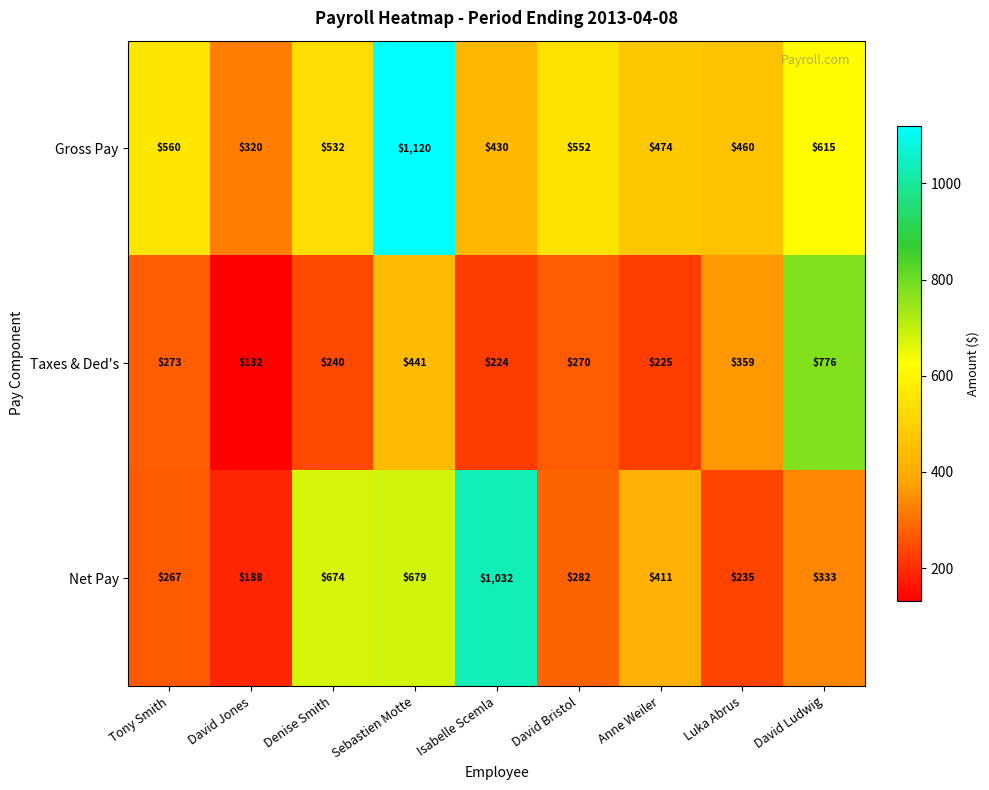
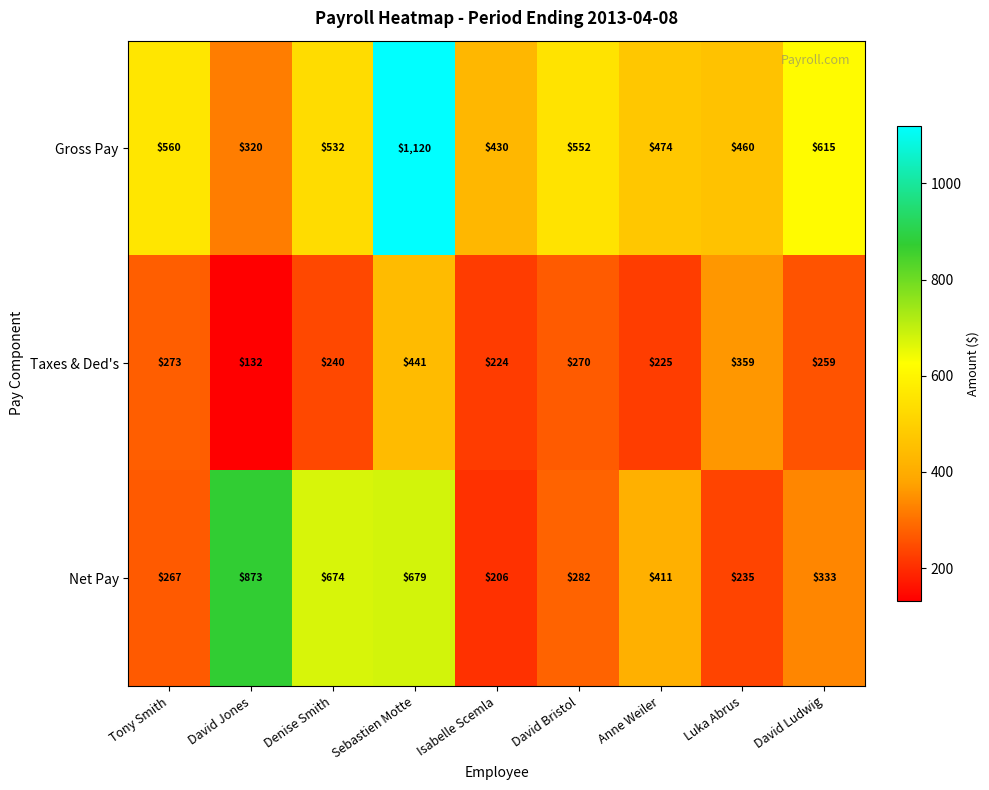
  {
    "Gross Pay": {
      "Tony Smith": "$560",
      "David Jones": "$320",
      "Denise Smith": "$532",
      "Sebastien Motte": "$1,120",
      "Isabelle Scemla": "$430",
      "David Bristol": "$552",
      "Anne Weiler": "$474",
      "Luka Abrus": "$460"
    },
    "Taxes & Ded's": {
      "Tony Smith": "$273",
      "David Jones": "$132",
      "Denise Smith": "$240",
      "Sebastien Motte": "$441",
      "Isabelle Scemla": "$224",
      "David Bristol": "$270",
      "Anne Weiler": "$225",
      "Luka Abrus": "$359",
-     "David Ludwig": "$776"
+     "David Ludwig": "$259"
    },
    "Net Pay": {
      "Tony Smith": "$267",
-     "David Jones": "$188",
+     "David Jones": "$873",
      "Denise Smith": "$674",
      "Sebastien Motte": "$679",
-     "Isabelle Scemla": "$1,032",
+     "Isabelle Scemla": "$206",
      "David Bristol": "$282",
      "Anne Weiler": "$411",
      "Luka Abrus": "$235",
      "David Ludwig": "$333"
    }
  }
